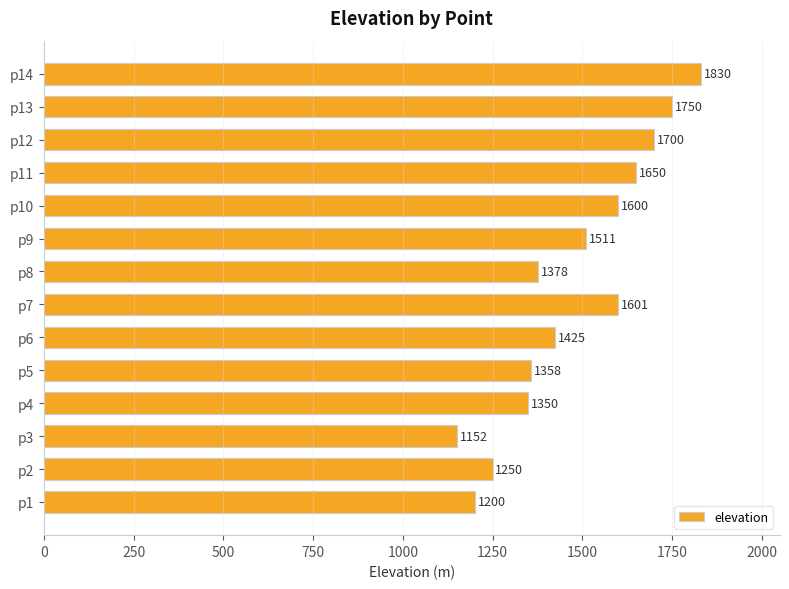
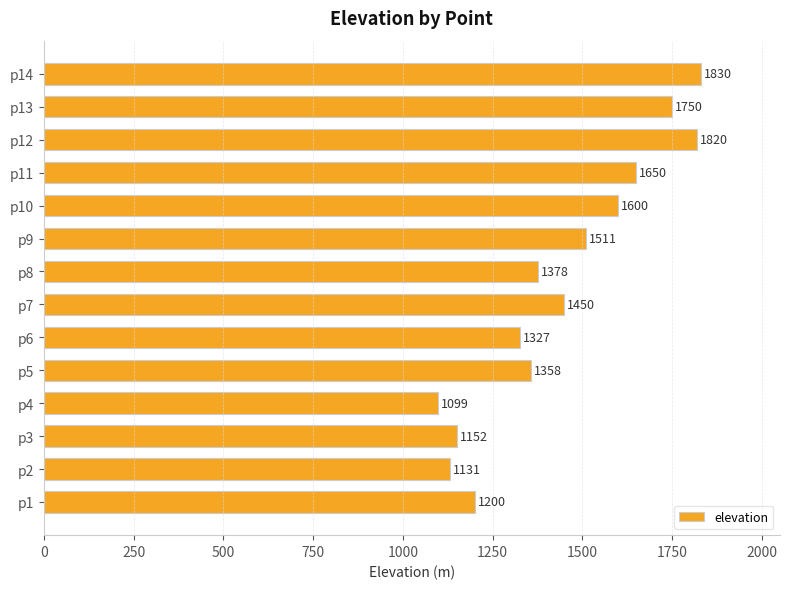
  {
    "p14": 1830,
    "p13": 1750,
-   "p12": 1700,
+   "p12": 1820,
    "p11": 1650,
    "p10": 1600,
    "p9": 1511,
    "p8": 1378,
-   "p7": 1601,
-   "p6": 1425,
+   "p7": 1450,
+   "p6": 1327,
    "p5": 1358,
-   "p4": 1350,
+   "p4": 1099,
    "p3": 1152,
-   "p2": 1250,
+   "p2": 1131,
    "p1": 1200
  }
